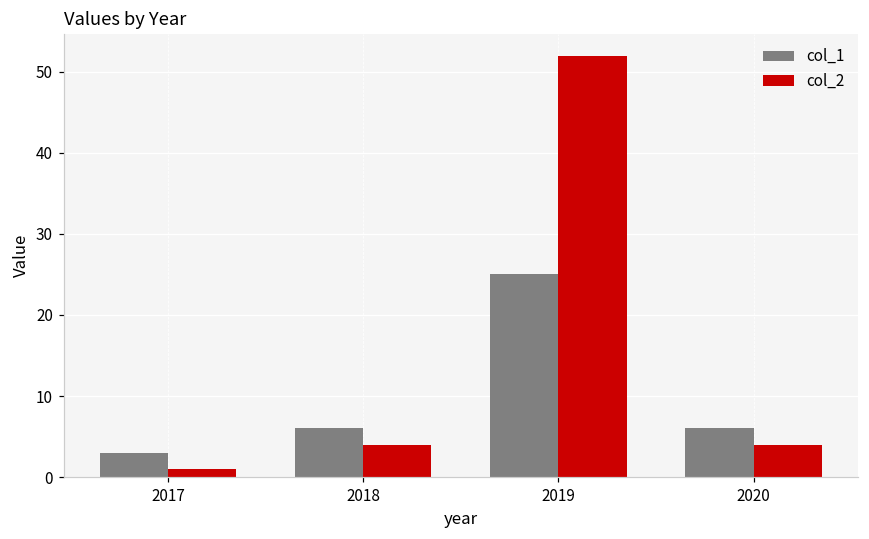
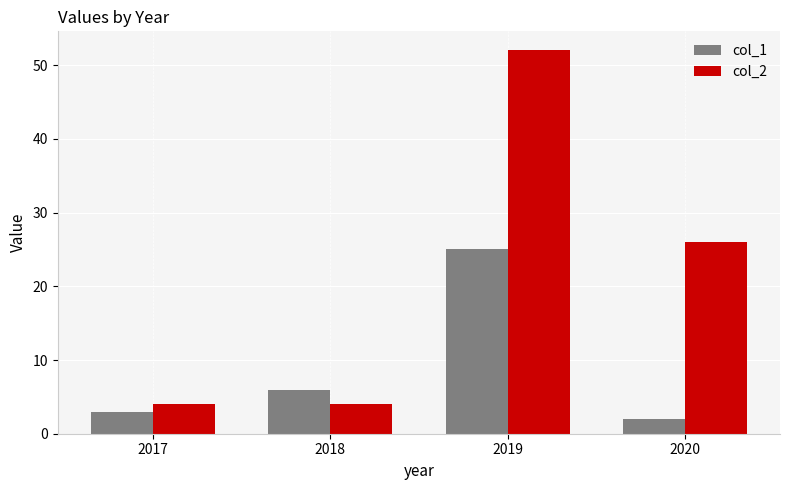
  {
    "col_1": {
      "2017": 3,
      "2018": 6,
      "2019": 25,
-     "2020": 6
+     "2020": 2
    },
    "col_2": {
-     "2017": 1,
+     "2017": 4,
      "2018": 4,
      "2019": 52,
-     "2020": 4
+     "2020": 26
    }
  }
